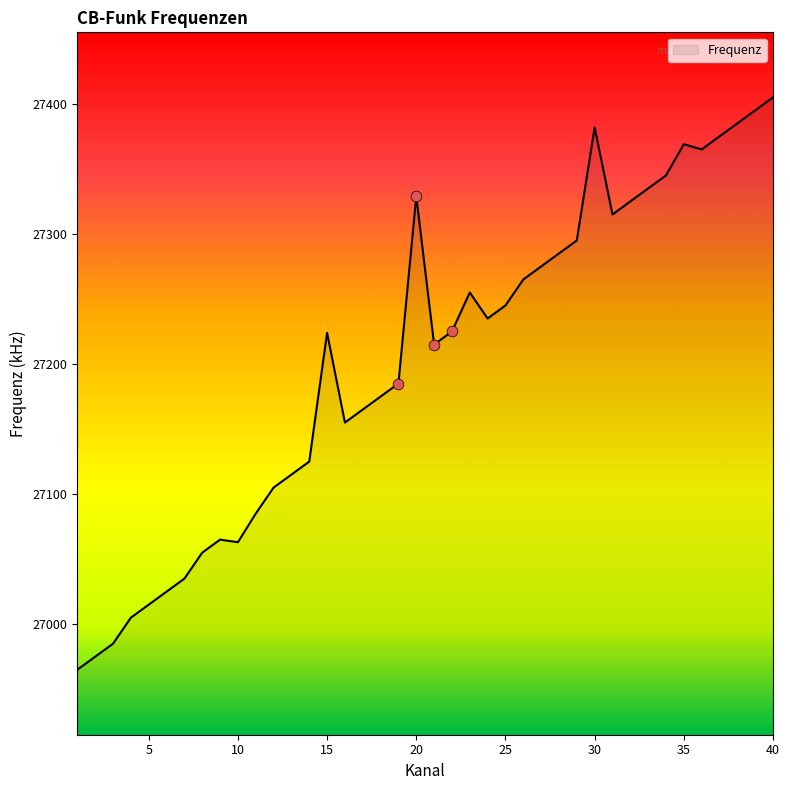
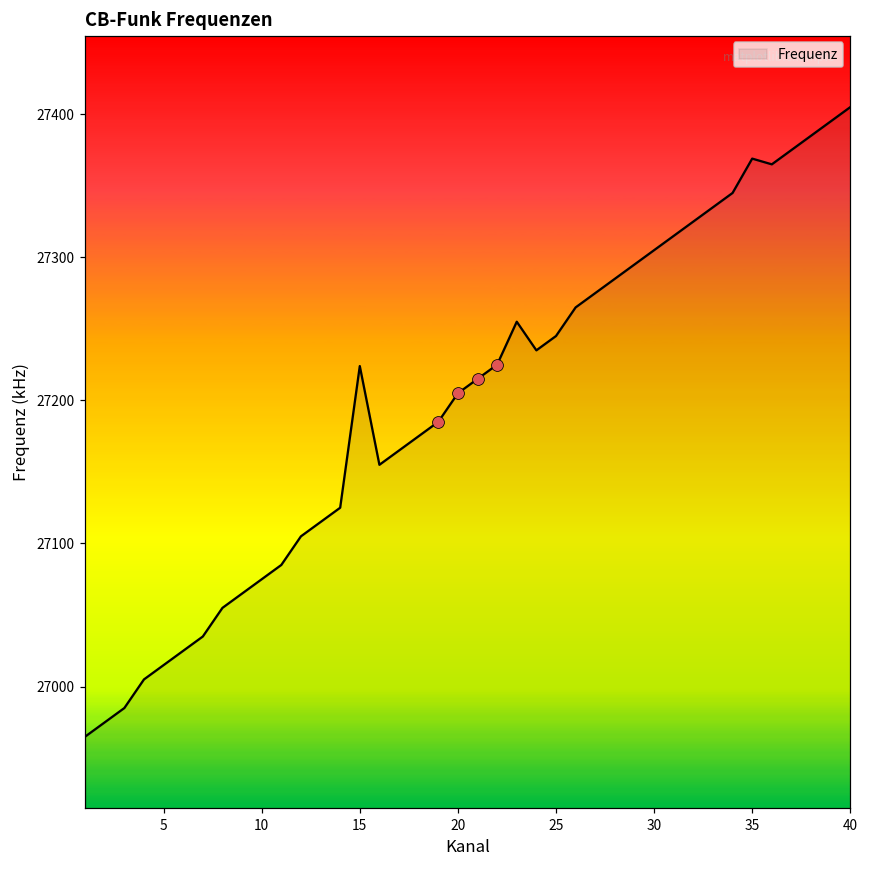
  {
    "Frequenz": {
      "5": 27015,
-     "10": 27063,
+     "10": 27075,
      "15": 27224,
-     "20": 27329,
+     "20": 27205,
      "25": 27245,
-     "30": 27382,
+     "30": 27305,
      "35": 27369,
      "40": 27405
    }
  }
